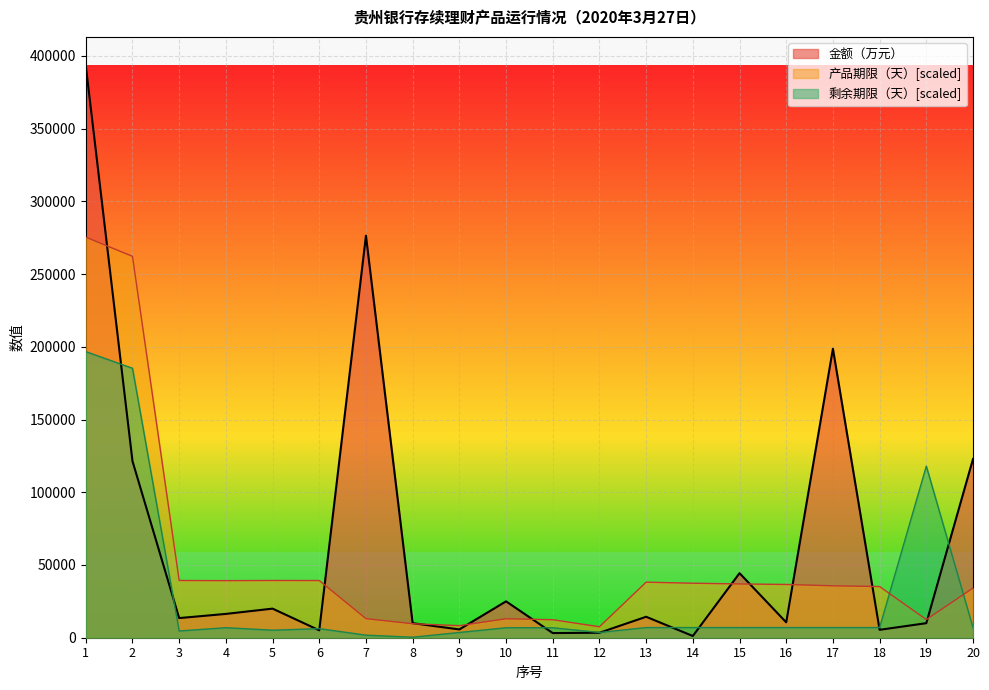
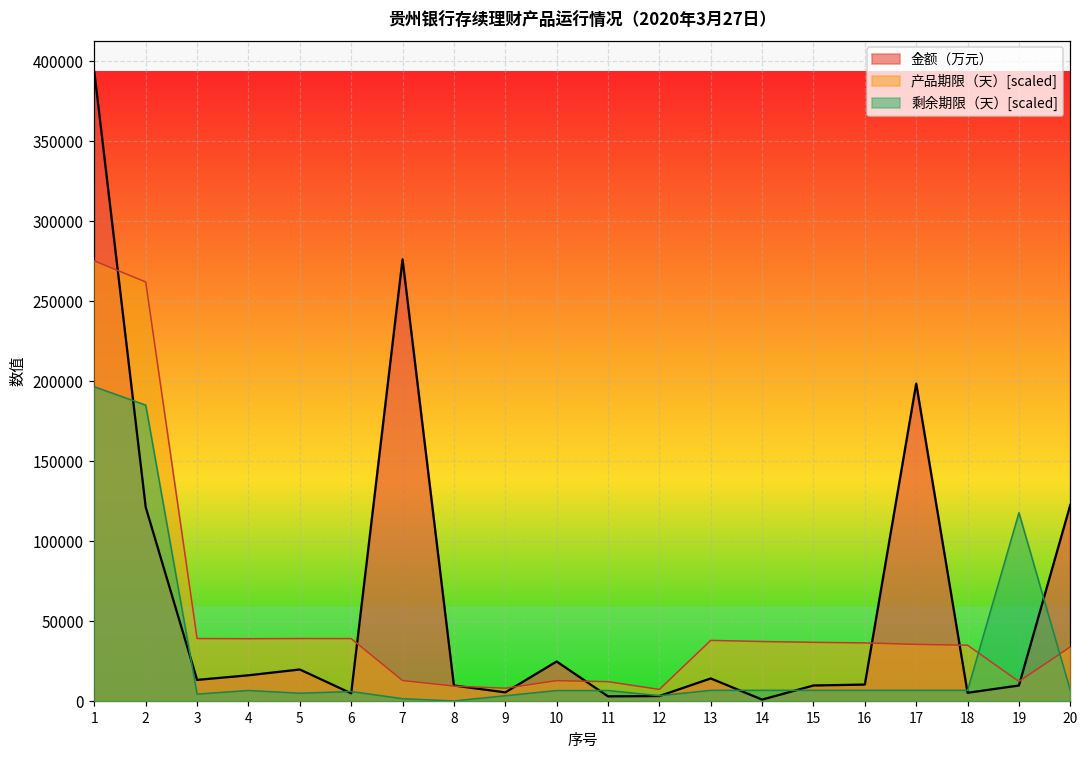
  {
    "金额（万元）": {
      "1": 393000,
      "2": 121000,
      "3": 14000,
      "4": 16000,
      "5": 20000,
      "7": 276000,
      "9": 6000,
      "10": 25000,
      "11": 3000,
      "13": 14000,
      "14": 1000,
-     "15": 44000,
+     "15": 10000,
      "16": 11000,
      "17": 199000,
      "19": 10000,
      "20": 123000
    },
    "产品期限（天）[scaled]": {
      "1": 275000,
      "2": 262000,
      "3": 39000,
      "4": 39000,
      "5": 39000,
      "6": 39000,
      "7": 13000,
      "9": 8000,
      "10": 13000,
      "11": 12000,
      "12": 8000,
      "13": 38000,
      "14": 37000,
      "15": 37000,
      "16": 37000,
      "17": 36000,
      "18": 35000,
      "19": 12000,
      "20": 34000
    },
    "剩余期限（天）[scaled]": {
      "1": 197000,
      "2": 185000,
      "3": 5000,
      "4": 7000,
      "5": 5000,
      "7": 2000,
      "8": 0,
      "9": 4000,
      "10": 7000,
      "11": 7000,
      "13": 7000,
      "14": 7000,
      "15": 7000,
      "16": 7000,
      "17": 7000,
      "19": 118000,
      "20": 7000
    }
  }
